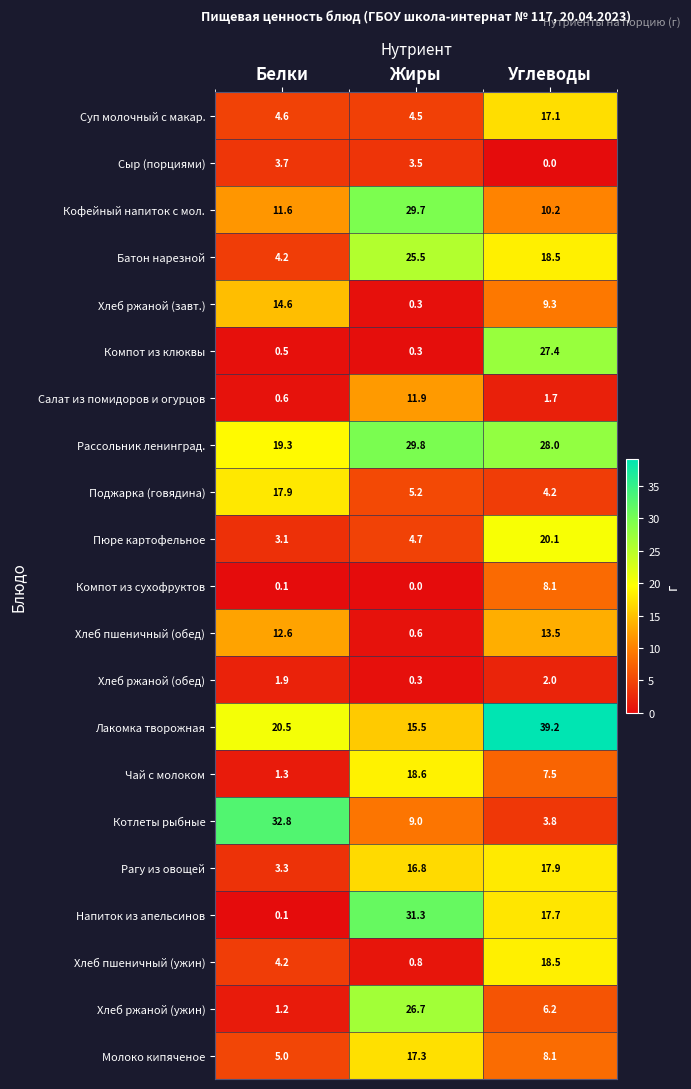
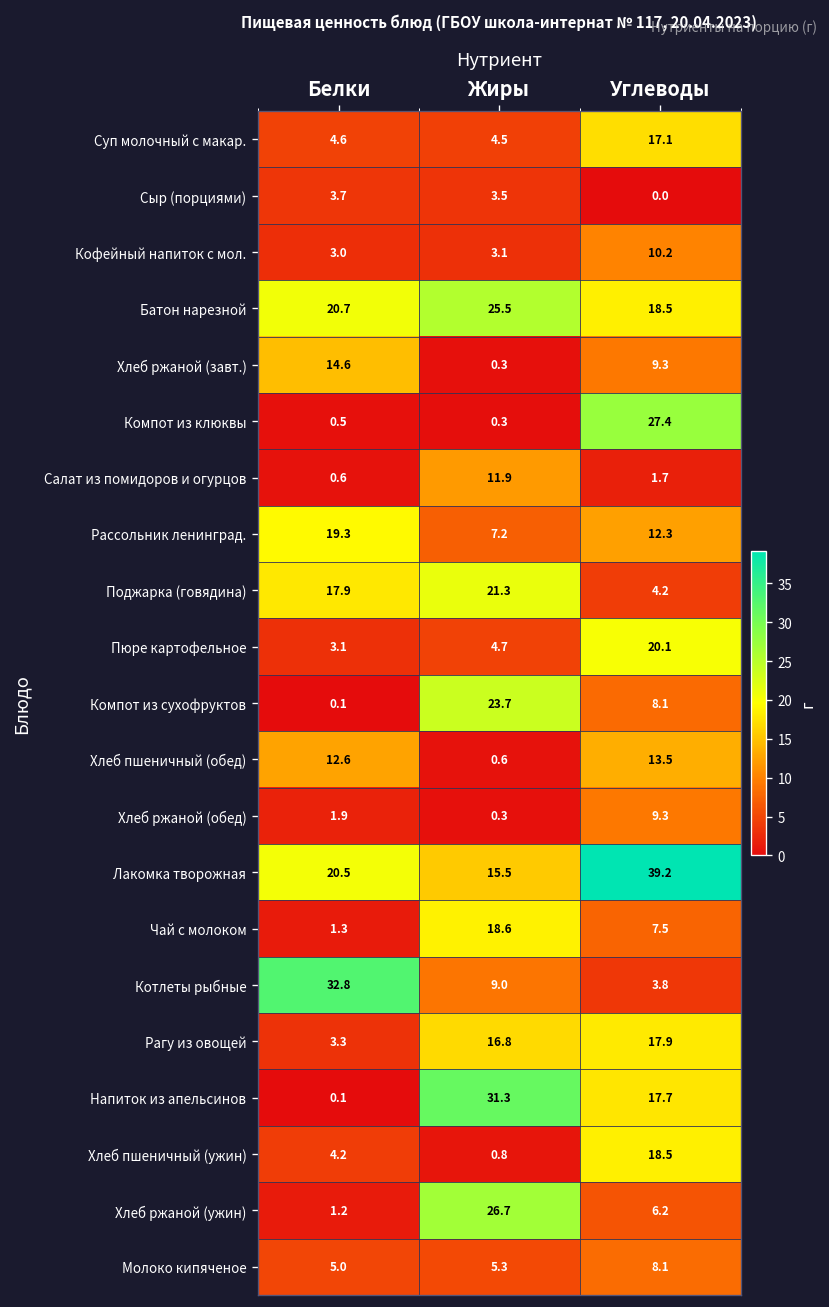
  {
    "Суп молочный с макар.": {
      "Белки": 4.6,
      "Жиры": 4.5,
      "Углеводы": 17.1
    },
    "Сыр (порциями)": {
      "Белки": 3.7,
      "Жиры": 3.5,
      "Углеводы": 0.0
    },
    "Кофейный напиток с мол.": {
-     "Белки": 11.6,
-     "Жиры": 29.7,
+     "Белки": 3.0,
+     "Жиры": 3.1,
      "Углеводы": 10.2
    },
    "Батон нарезной": {
-     "Белки": 4.2,
+     "Белки": 20.7,
      "Жиры": 25.5,
      "Углеводы": 18.5
    },
    "Хлеб ржаной (завт.)": {
      "Белки": 14.6,
      "Жиры": 0.3,
      "Углеводы": 9.3
    },
    "Компот из клюквы": {
      "Белки": 0.5,
      "Жиры": 0.3,
      "Углеводы": 27.4
    },
    "Салат из помидоров и огурцов": {
      "Белки": 0.6,
      "Жиры": 11.9,
      "Углеводы": 1.7
    },
    "Рассольник ленинград.": {
      "Белки": 19.3,
-     "Жиры": 29.8,
-     "Углеводы": 28.0
+     "Жиры": 7.2,
+     "Углеводы": 12.3
    },
    "Поджарка (говядина)": {
      "Белки": 17.9,
-     "Жиры": 5.2,
+     "Жиры": 21.3,
      "Углеводы": 4.2
    },
    "Пюре картофельное": {
      "Белки": 3.1,
      "Жиры": 4.7,
      "Углеводы": 20.1
    },
    "Компот из сухофруктов": {
      "Белки": 0.1,
-     "Жиры": 0.0,
+     "Жиры": 23.7,
      "Углеводы": 8.1
    },
    "Хлеб пшеничный (обед)": {
      "Белки": 12.6,
      "Жиры": 0.6,
      "Углеводы": 13.5
    },
    "Хлеб ржаной (обед)": {
      "Белки": 1.9,
      "Жиры": 0.3,
-     "Углеводы": 2.0
+     "Углеводы": 9.3
    },
    "Лакомка творожная": {
      "Белки": 20.5,
      "Жиры": 15.5,
      "Углеводы": 39.2
    },
    "Чай с молоком": {
      "Белки": 1.3,
      "Жиры": 18.6,
      "Углеводы": 7.5
    },
    "Котлеты рыбные": {
      "Белки": 32.8,
      "Жиры": 9.0,
      "Углеводы": 3.8
    },
    "Рагу из овощей": {
      "Белки": 3.3,
      "Жиры": 16.8,
      "Углеводы": 17.9
    },
    "Напиток из апельсинов": {
      "Белки": 0.1,
      "Жиры": 31.3,
      "Углеводы": 17.7
    },
    "Хлеб пшеничный (ужин)": {
      "Белки": 4.2,
      "Жиры": 0.8,
      "Углеводы": 18.5
    },
    "Хлеб ржаной (ужин)": {
      "Белки": 1.2,
      "Жиры": 26.7,
      "Углеводы": 6.2
    },
    "Молоко кипяченое": {
      "Белки": 5.0,
-     "Жиры": 17.3,
+     "Жиры": 5.3,
      "Углеводы": 8.1
    }
  }
